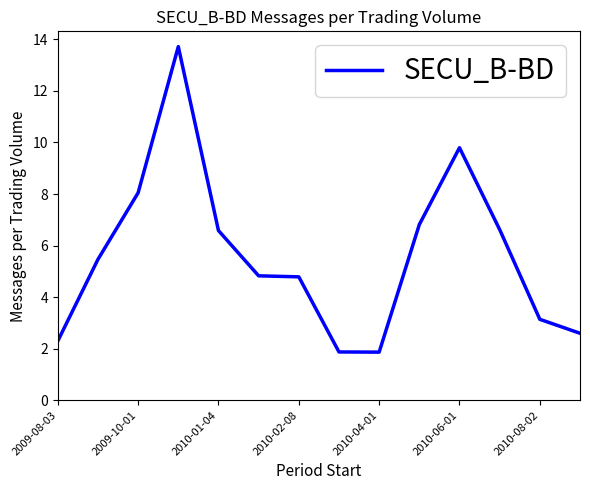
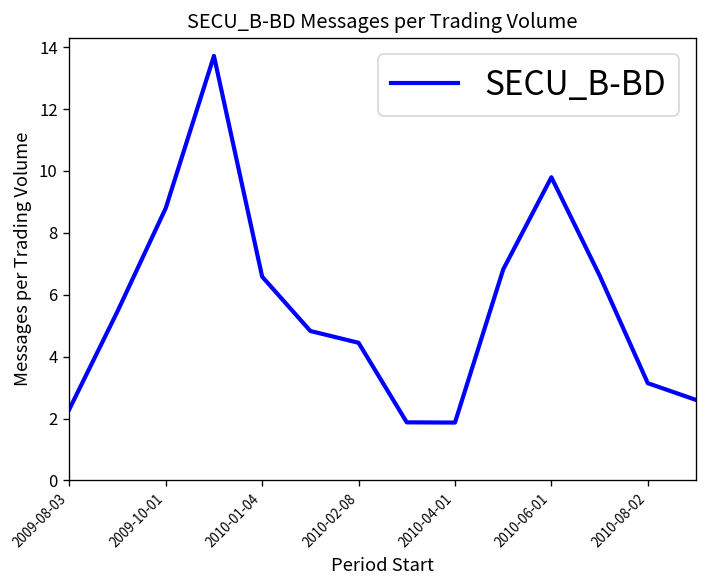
  {
    "2009-08-03": 2.3,
-   "2009-10-01": 8.0,
+   "2009-10-01": 8.8,
    "2010-01-04": 6.6,
-   "2010-02-08": 4.8,
+   "2010-02-08": 4.4,
    "2010-04-01": 1.9,
    "2010-06-01": 9.8,
    "2010-08-02": 3.1
  }
